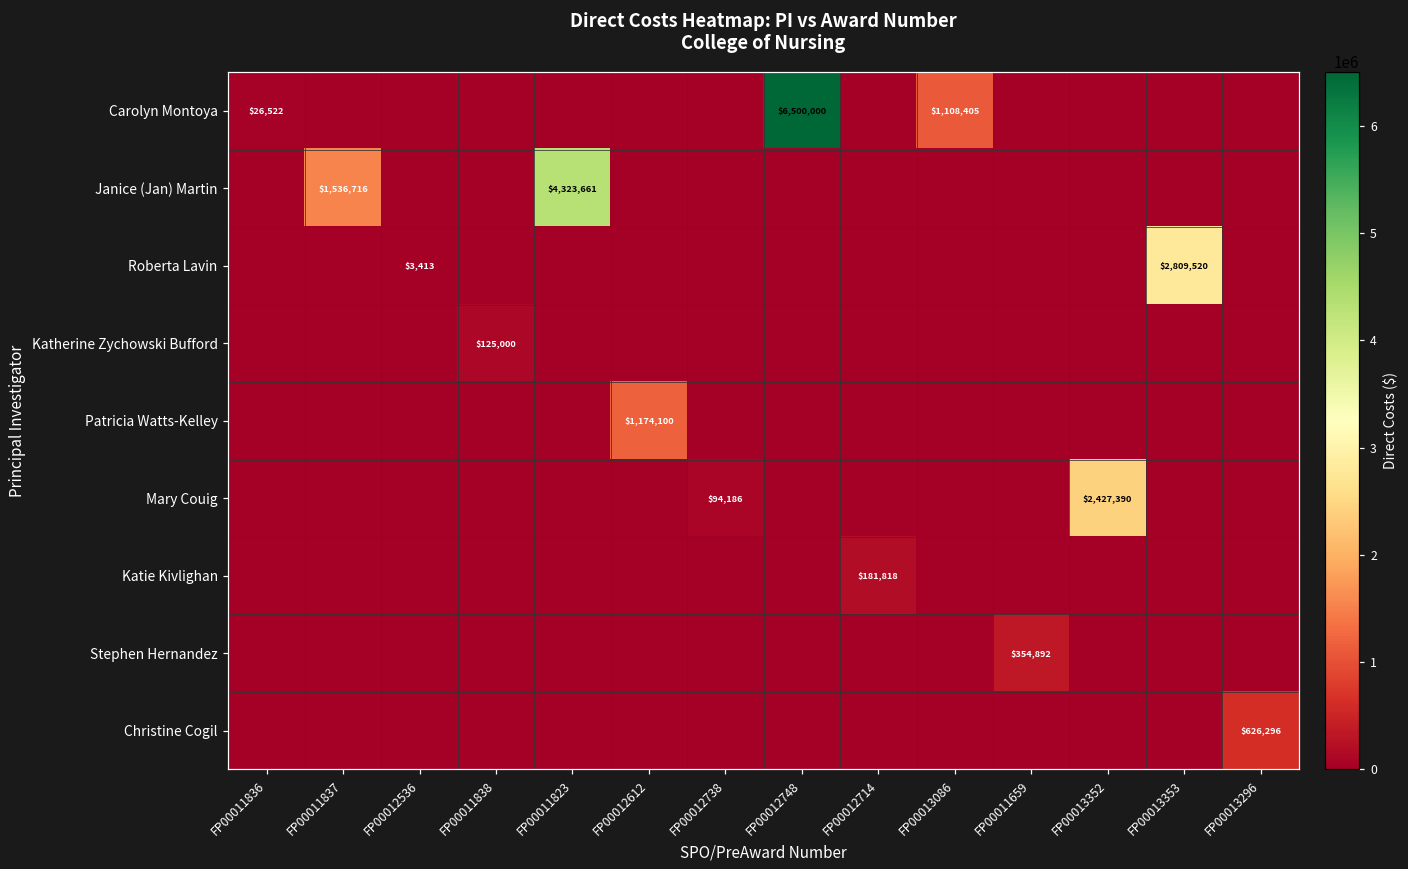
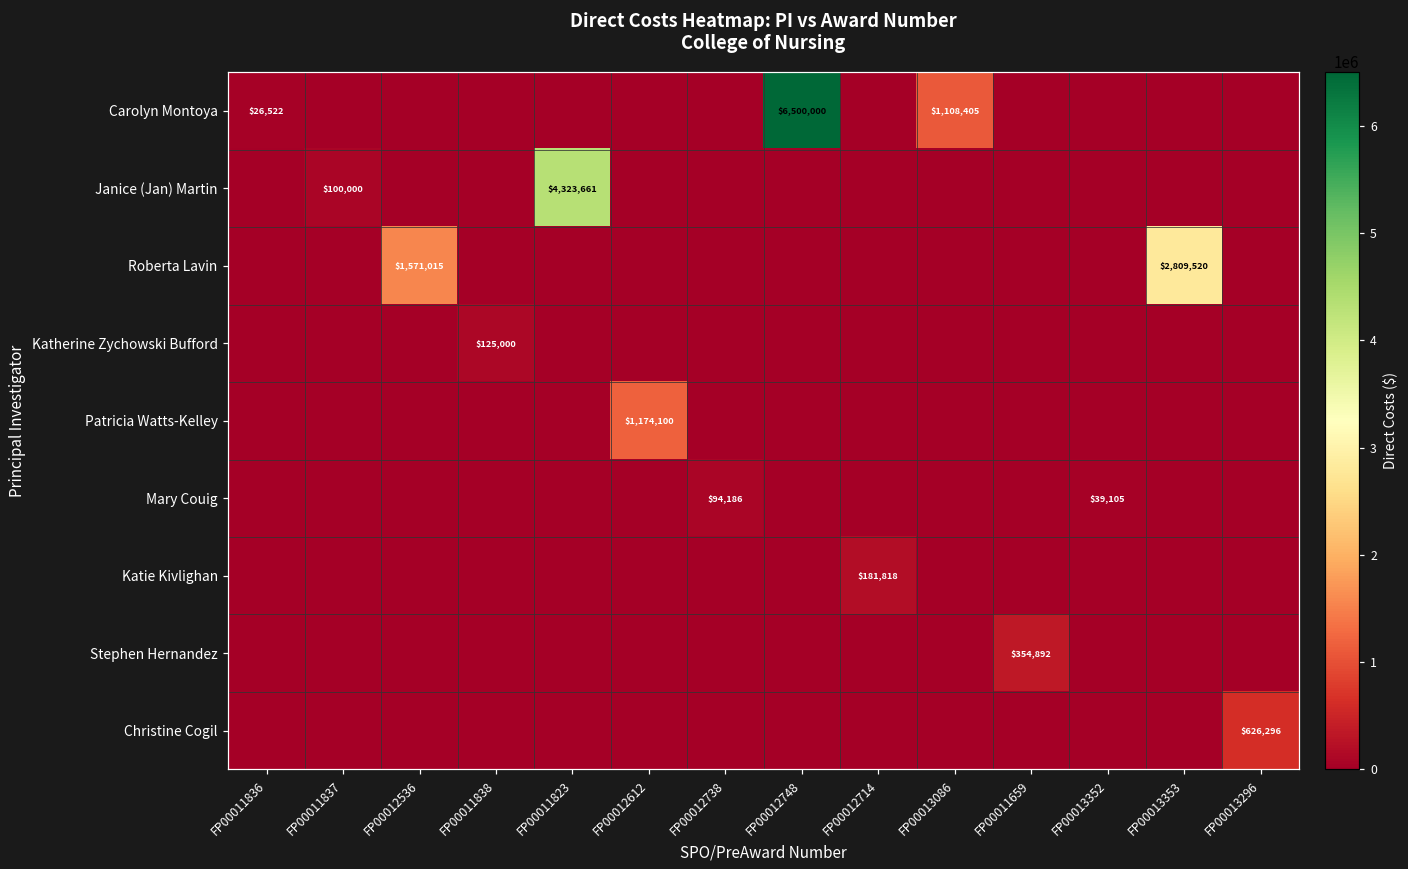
  {
    "Carolyn Montoya": {
      "FP00011836": "$26,522",
      "FP00012748": "$6,500,000",
      "FP00013086": "$1,108,405"
    },
    "Janice (Jan) Martin": {
-     "FP00011837": "$1,536,716",
+     "FP00011837": "$100,000",
      "FP00011823": "$4,323,661"
    },
    "Roberta Lavin": {
-     "FP00012536": "$3,413",
+     "FP00012536": "$1,571,015",
      "FP00013353": "$2,809,520"
    },
    "Katherine Zychowski Bufford": {
      "FP00011838": "$125,000"
    },
    "Patricia Watts-Kelley": {
      "FP00012612": "$1,174,100"
    },
    "Mary Couig": {
      "FP00012738": "$94,186",
-     "FP00013352": "$2,427,390"
+     "FP00013352": "$39,105"
    },
    "Katie Kivlighan": {
      "FP00012714": "$181,818"
    },
    "Stephen Hernandez": {
      "FP00011659": "$354,892"
    },
    "Christine Cogil": {
      "FP00013296": "$626,296"
    }
  }
